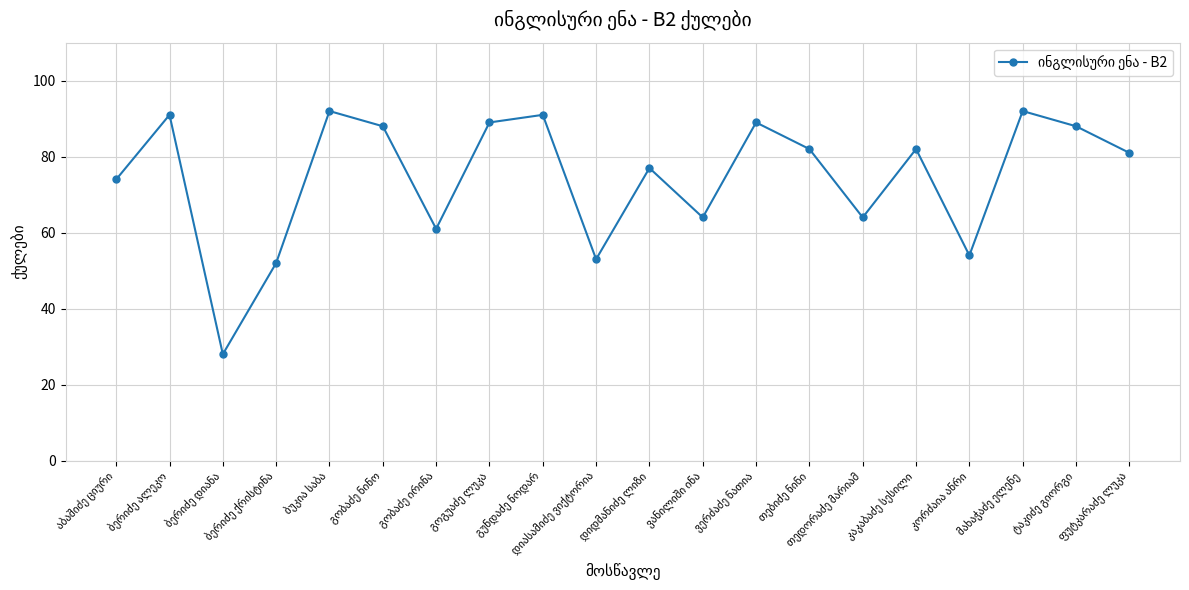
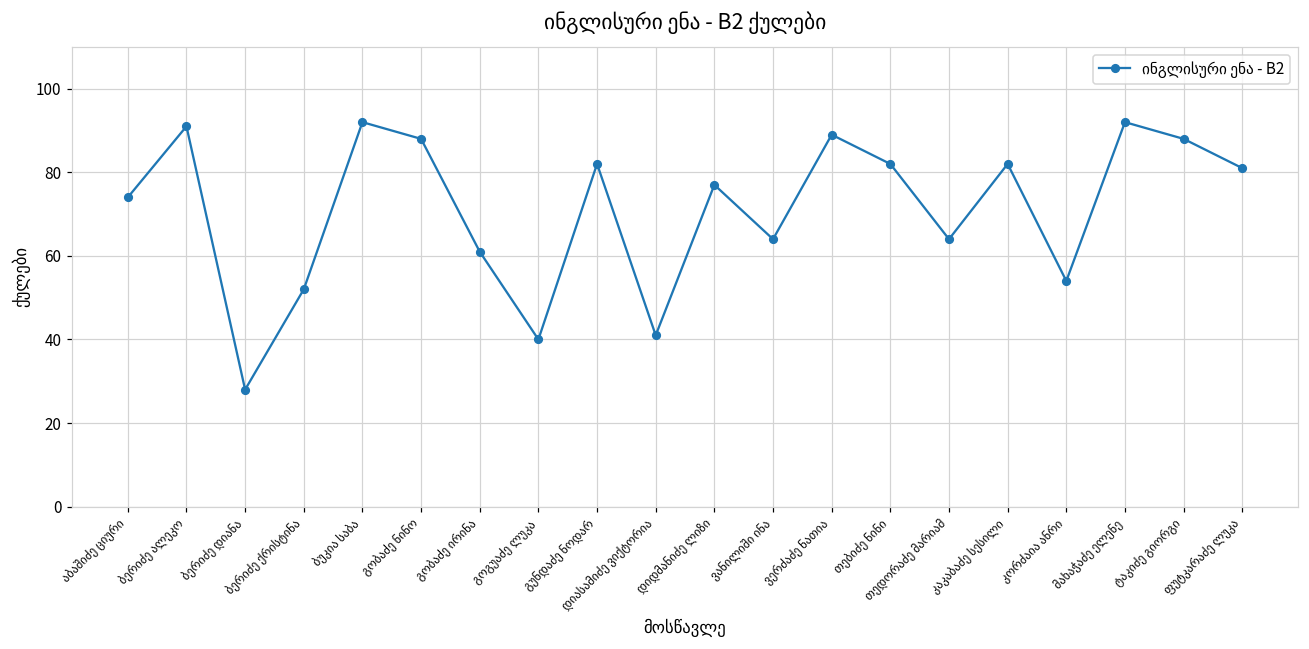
  {
    "აბაშიძე ციური": 74,
    "ბერიძე ალეკო": 91,
    "ბერიძე დიანა": 28,
    "ბერიძე ქრისტინა": 52,
    "ბუკია საბა": 92,
    "გობაძე ნინო": 88,
    "გობაძე ირინა": 61,
-   "გოგუაძე ლუკა": 89,
-   "გუნდაძე ნოდარ": 91,
-   "დიასამიძე ვიქტორია": 53,
+   "გოგუაძე ლუკა": 40,
+   "გუნდაძე ნოდარ": 82,
+   "დიასამიძე ვიქტორია": 41,
    "დიდმანიძე ლიზი": 77,
    "ვანილიში ინა": 64,
    "ვერძაძე ნათია": 89,
    "თებიძე ნინი": 82,
    "თედორაძე მარიამ": 64,
    "კაკაბაძე სესილი": 82,
    "კორძაია ანრი": 54,
    "მახაჭაძე ელენე": 92,
    "ტაკიძე გიორგი": 88,
    "ფუტკარაძე ლუკა": 81
  }
